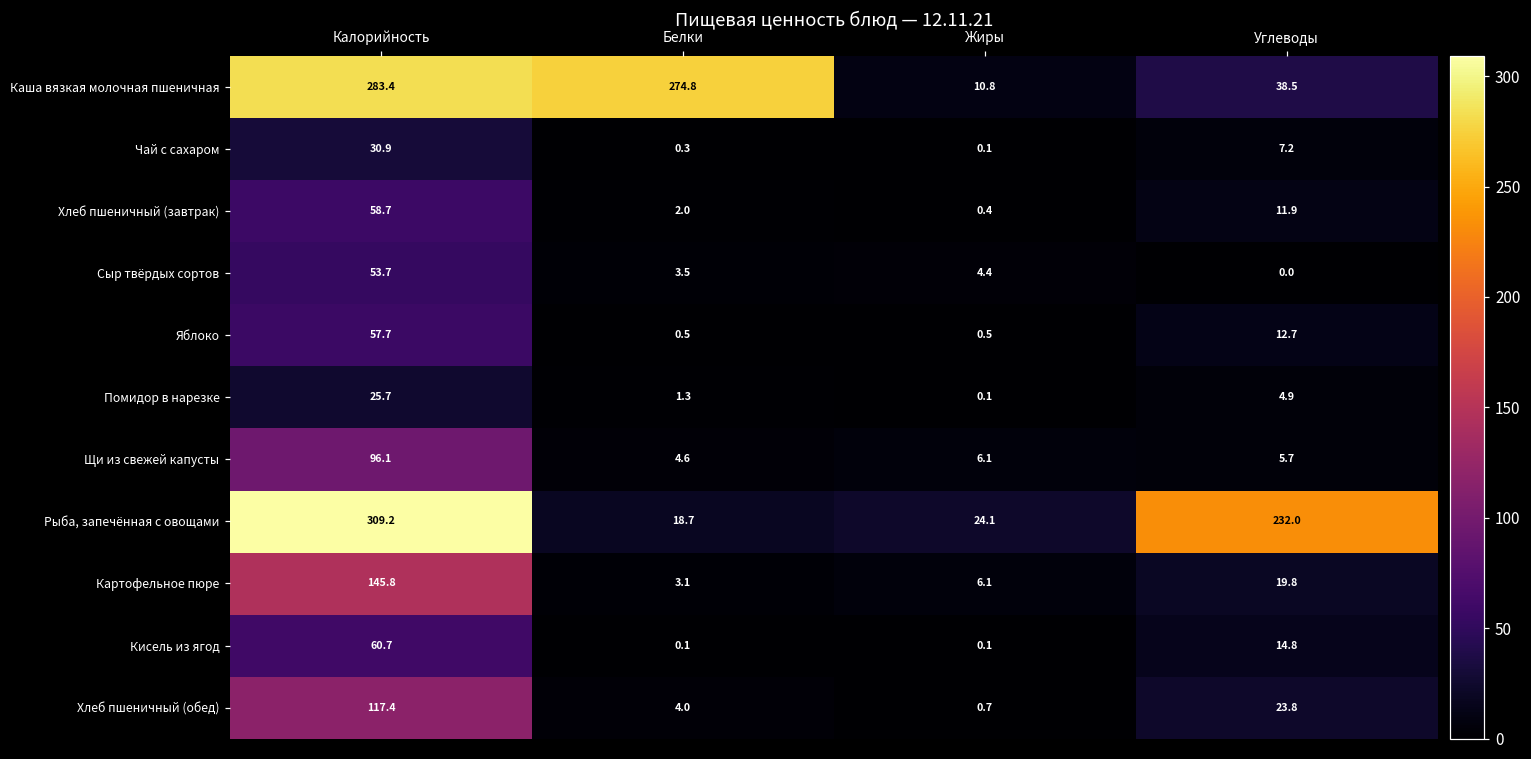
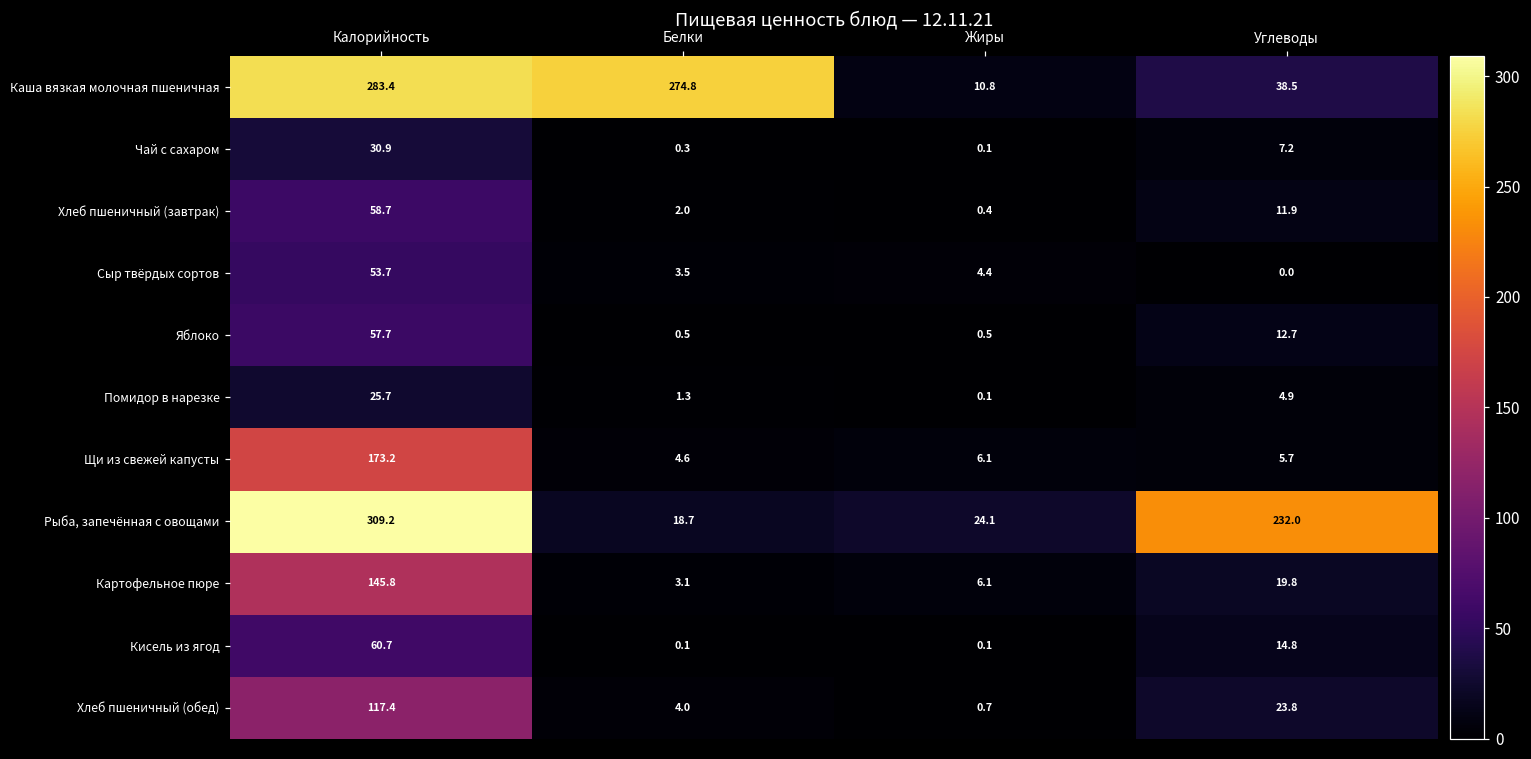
  {
    "Каша вязкая молочная пшеничная": {
      "Калорийность": 283.4,
      "Белки": 274.8,
      "Жиры": 10.8,
      "Углеводы": 38.5
    },
    "Чай с сахаром": {
      "Калорийность": 30.9,
      "Белки": 0.3,
      "Жиры": 0.1,
      "Углеводы": 7.2
    },
    "Хлеб пшеничный (завтрак)": {
      "Калорийность": 58.7,
      "Белки": 2.0,
      "Жиры": 0.4,
      "Углеводы": 11.9
    },
    "Сыр твёрдых сортов": {
      "Калорийность": 53.7,
      "Белки": 3.5,
      "Жиры": 4.4,
      "Углеводы": 0.0
    },
    "Яблоко": {
      "Калорийность": 57.7,
      "Белки": 0.5,
      "Жиры": 0.5,
      "Углеводы": 12.7
    },
    "Помидор в нарезке": {
      "Калорийность": 25.7,
      "Белки": 1.3,
      "Жиры": 0.1,
      "Углеводы": 4.9
    },
    "Щи из свежей капусты": {
-     "Калорийность": 96.1,
+     "Калорийность": 173.2,
      "Белки": 4.6,
      "Жиры": 6.1,
      "Углеводы": 5.7
    },
    "Рыба, запечённая с овощами": {
      "Калорийность": 309.2,
      "Белки": 18.7,
      "Жиры": 24.1,
      "Углеводы": 232.0
    },
    "Картофельное пюре": {
      "Калорийность": 145.8,
      "Белки": 3.1,
      "Жиры": 6.1,
      "Углеводы": 19.8
    },
    "Кисель из ягод": {
      "Калорийность": 60.7,
      "Белки": 0.1,
      "Жиры": 0.1,
      "Углеводы": 14.8
    },
    "Хлеб пшеничный (обед)": {
      "Калорийность": 117.4,
      "Белки": 4.0,
      "Жиры": 0.7,
      "Углеводы": 23.8
    }
  }
